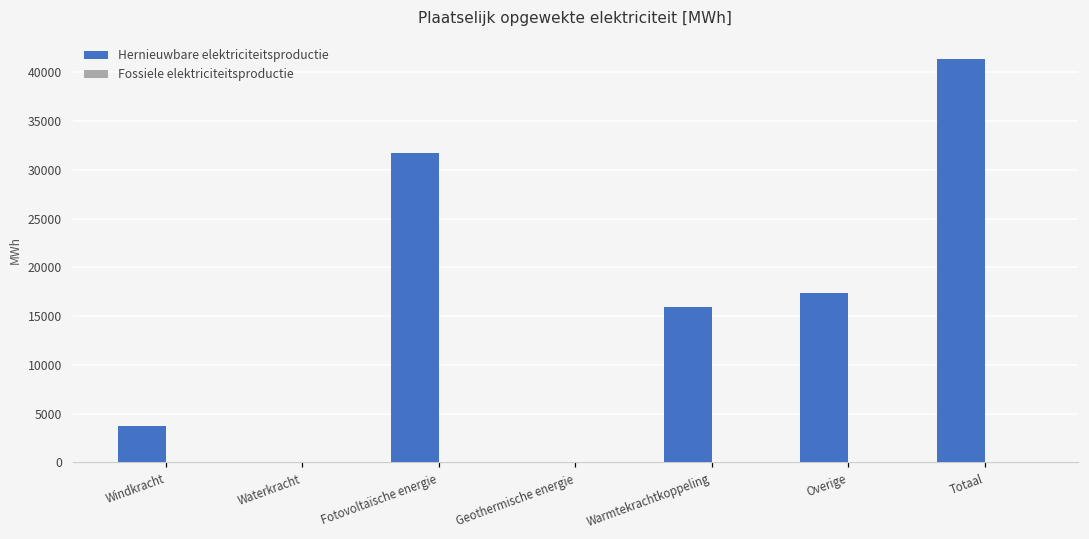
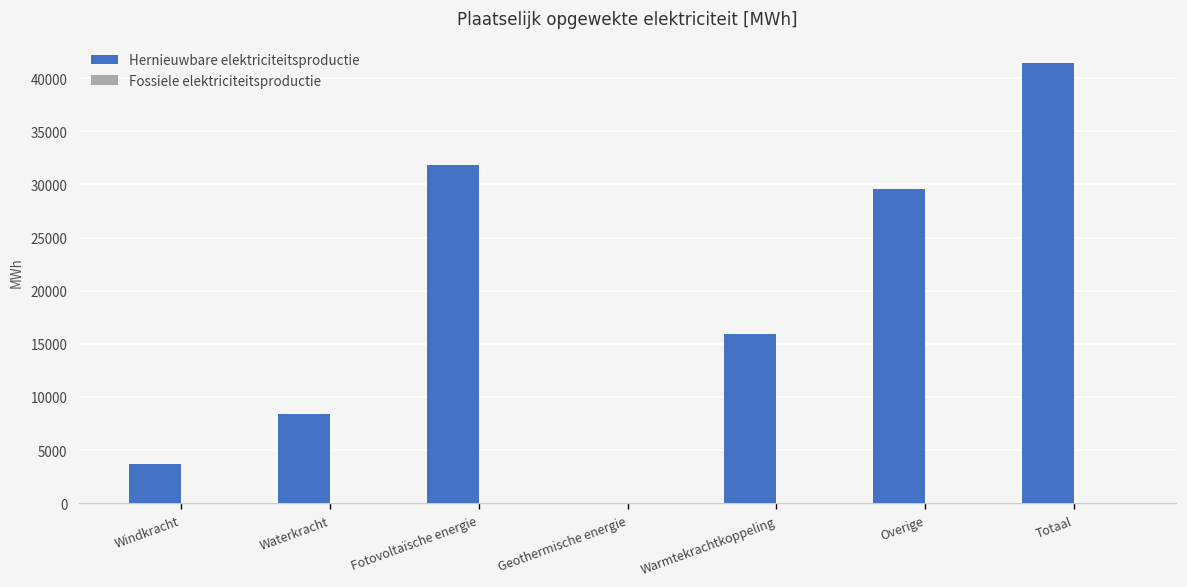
  {
    "Hernieuwbare elektriciteitsproductie": {
      "Windkracht": 4000,
-     "Waterkracht": 0,
+     "Waterkracht": 8000,
      "Fotovoltaïsche energie": 32000,
      "Geothermische energie": 0,
      "Warmtekrachtkoppeling": 16000,
-     "Overige": 17000,
+     "Overige": 30000,
      "Totaal": 41000
    },
    "Fossiele elektriciteitsproductie": {
      "Windkracht": 0,
      "Waterkracht": 0,
      "Fotovoltaïsche energie": 0,
      "Geothermische energie": 0,
      "Warmtekrachtkoppeling": 0,
      "Overige": 0,
      "Totaal": 0
    }
  }
